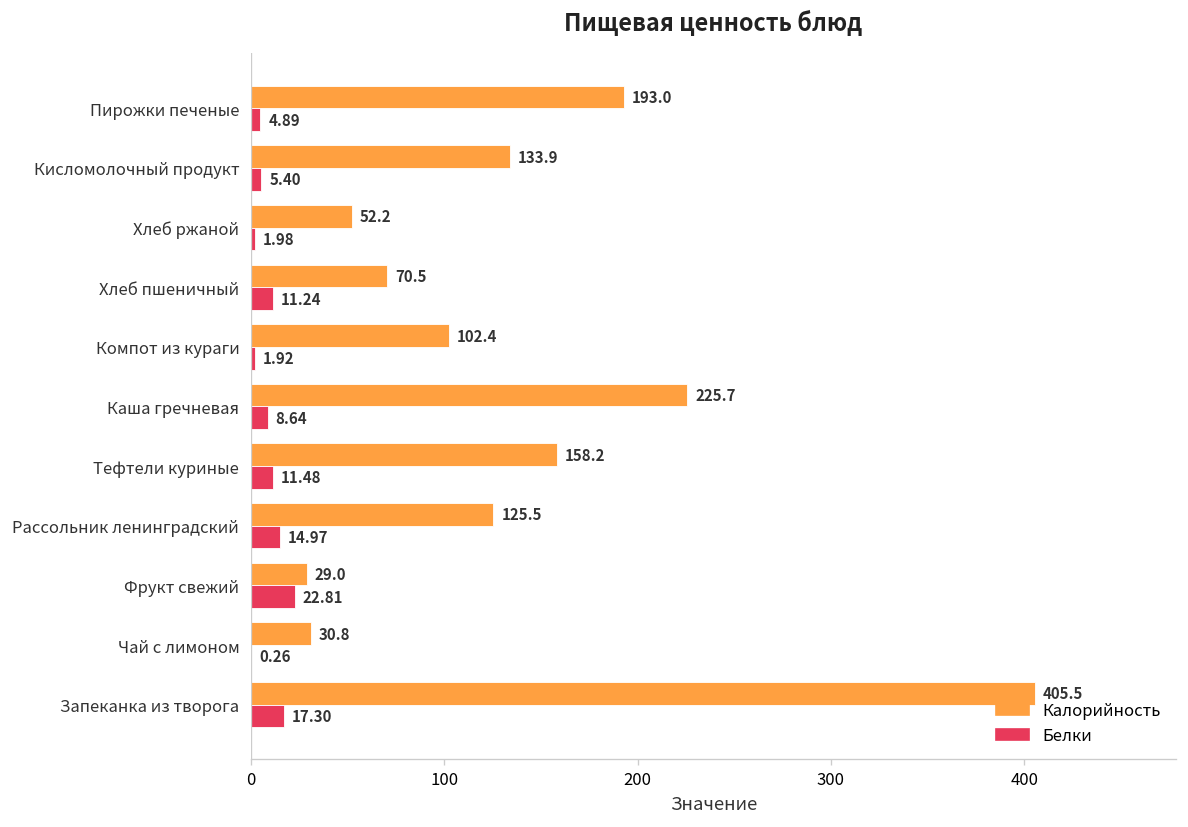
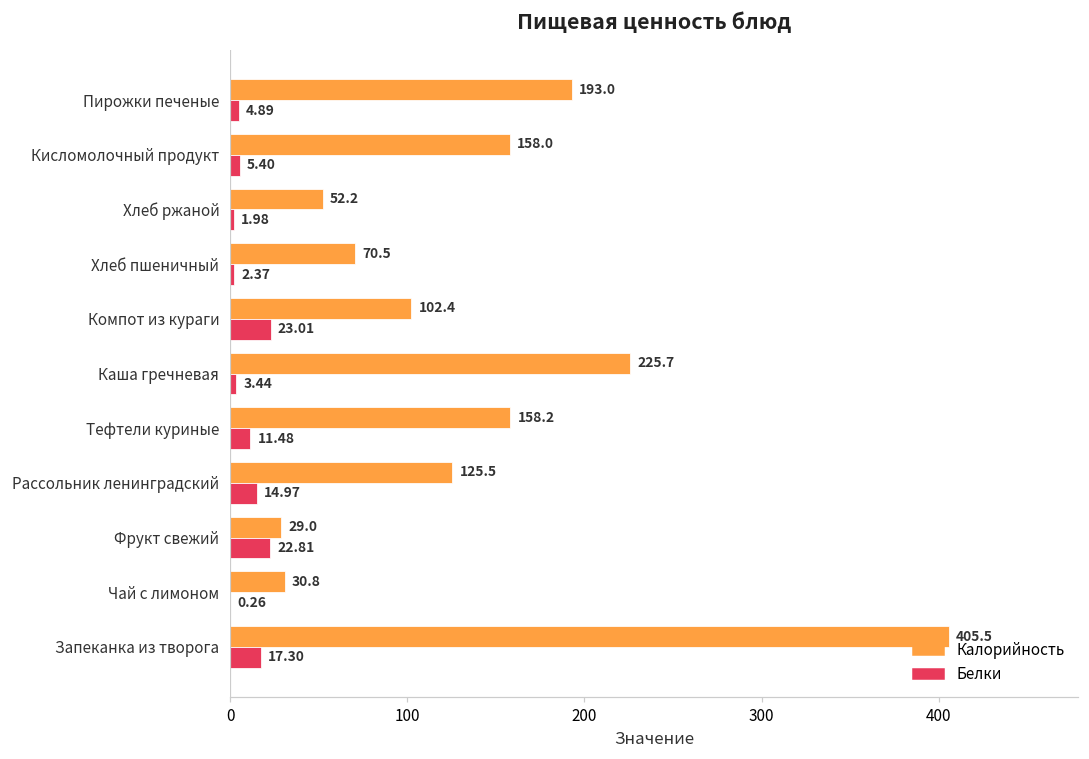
  {
    "Калорийность": {
      "Пирожки печеные": 193.0,
-     "Кисломолочный продукт": 133.9,
+     "Кисломолочный продукт": 158.0,
      "Хлеб ржаной": 52.2,
      "Хлеб пшеничный": 70.5,
      "Компот из кураги": 102.4,
      "Каша гречневая": 225.7,
      "Тефтели куриные": 158.2,
      "Рассольник ленинградский": 125.5,
      "Фрукт свежий": 29.0,
      "Чай с лимоном": 30.8,
      "Запеканка из творога": 405.5
    },
    "Белки": {
      "Пирожки печеные": 4.89,
      "Кисломолочный продукт": 5.40,
      "Хлеб ржаной": 1.98,
-     "Хлеб пшеничный": 11.24,
-     "Компот из кураги": 1.92,
-     "Каша гречневая": 8.64,
+     "Хлеб пшеничный": 2.37,
+     "Компот из кураги": 23.01,
+     "Каша гречневая": 3.44,
      "Тефтели куриные": 11.48,
      "Рассольник ленинградский": 14.97,
      "Фрукт свежий": 22.81,
      "Чай с лимоном": 0.26,
      "Запеканка из творога": 17.30
    }
  }
